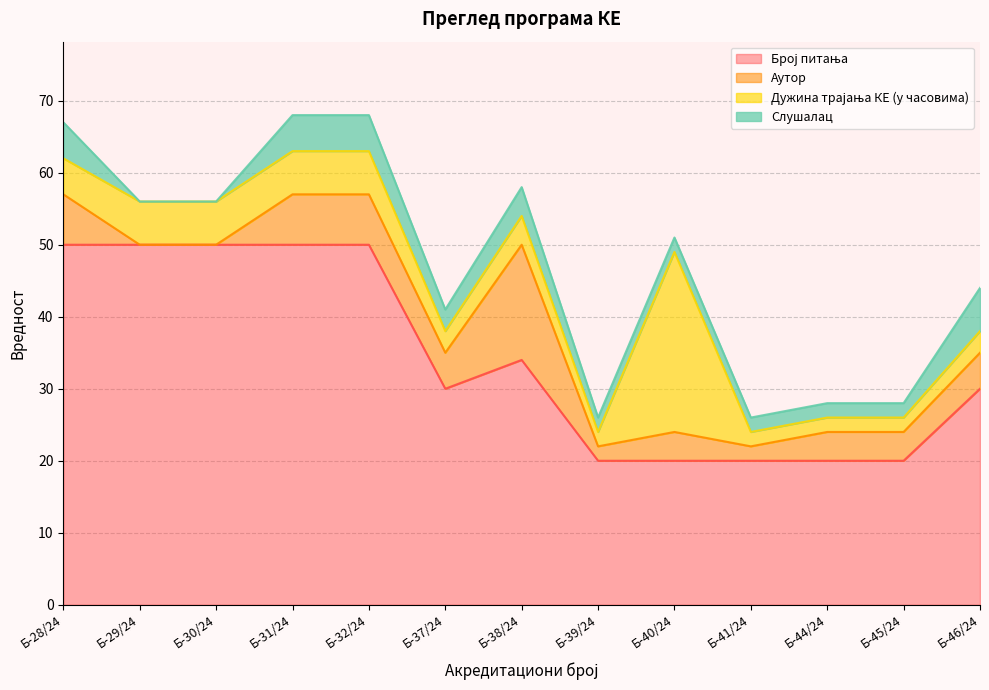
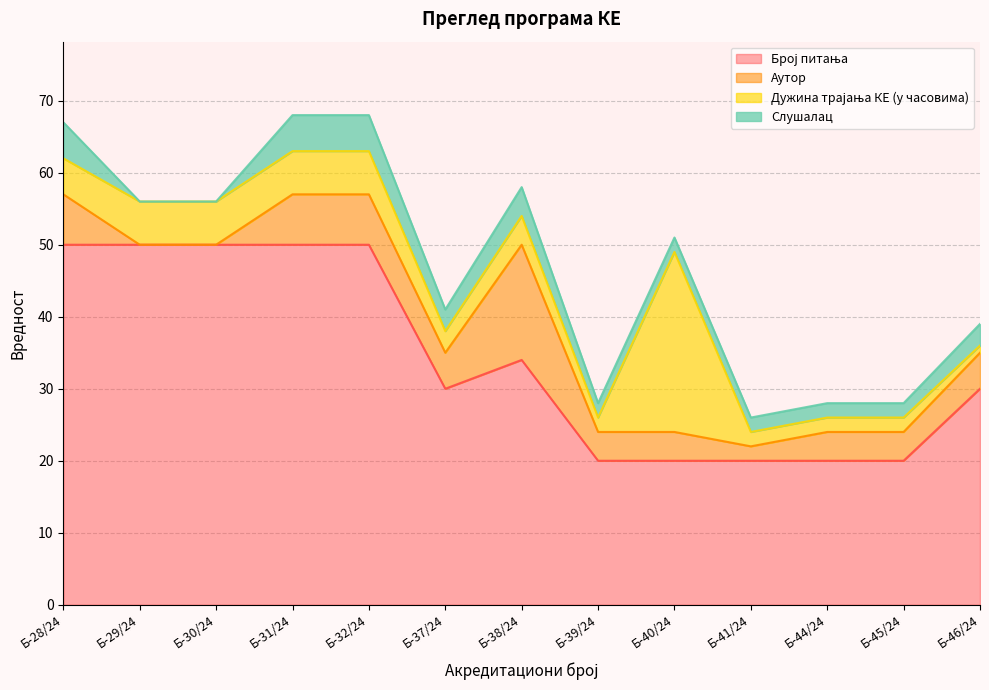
  {
    "Број питања": {
      "Б-28/24": 50,
      "Б-31/24": 50,
      "Б-32/24": 50,
      "Б-37/24": 30,
      "Б-38/24": 34,
      "Б-39/24": 20,
      "Б-40/24": 20,
      "Б-41/24": 20,
      "Б-44/24": 20,
      "Б-45/24": 20,
      "Б-46/24": 30
    },
    "Аутор": {
      "Б-28/24": 7,
      "Б-31/24": 7,
      "Б-32/24": 7,
      "Б-37/24": 5,
      "Б-38/24": 16,
-     "Б-39/24": 2,
+     "Б-39/24": 4,
      "Б-40/24": 4,
      "Б-41/24": 2,
      "Б-44/24": 4,
      "Б-45/24": 4,
      "Б-46/24": 5
    },
    "Дужина трајања КЕ (у часовима)": {
      "Б-28/24": 5,
      "Б-31/24": 6,
      "Б-32/24": 6,
      "Б-37/24": 3,
      "Б-38/24": 4,
      "Б-39/24": 2,
      "Б-40/24": 25,
      "Б-41/24": 2,
      "Б-44/24": 2,
      "Б-45/24": 2,
-     "Б-46/24": 3
+     "Б-46/24": 1
    },
    "Слушалац": {
      "Б-28/24": 5,
      "Б-31/24": 5,
      "Б-32/24": 5,
      "Б-37/24": 3,
      "Б-38/24": 4,
      "Б-39/24": 2,
      "Б-40/24": 2,
      "Б-41/24": 2,
      "Б-44/24": 2,
      "Б-45/24": 2,
-     "Б-46/24": 6
+     "Б-46/24": 3
    }
  }
